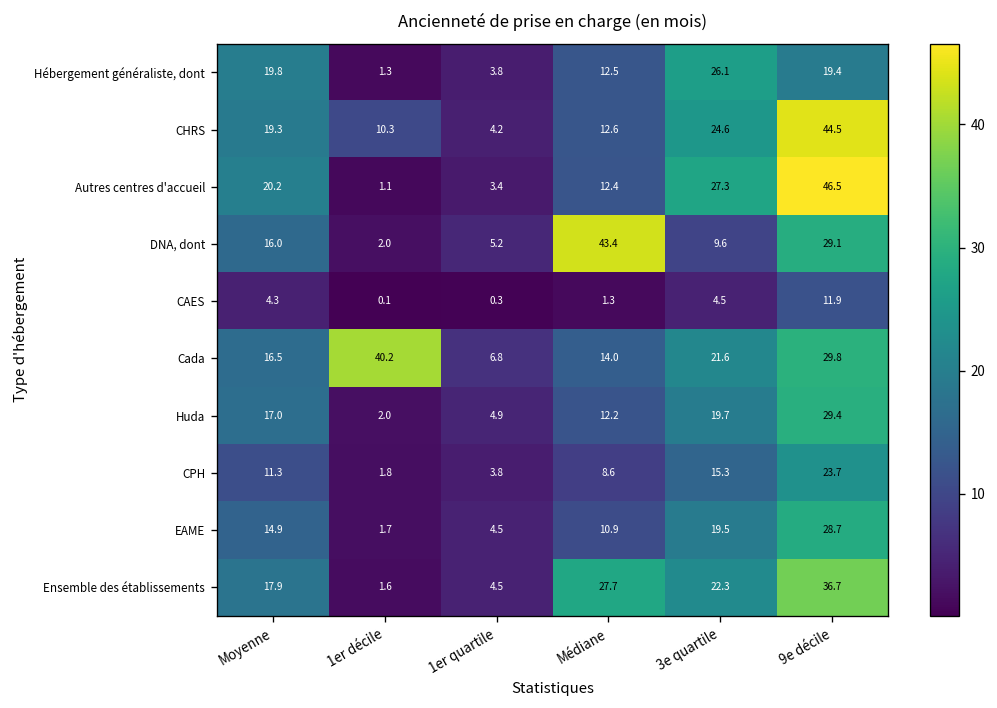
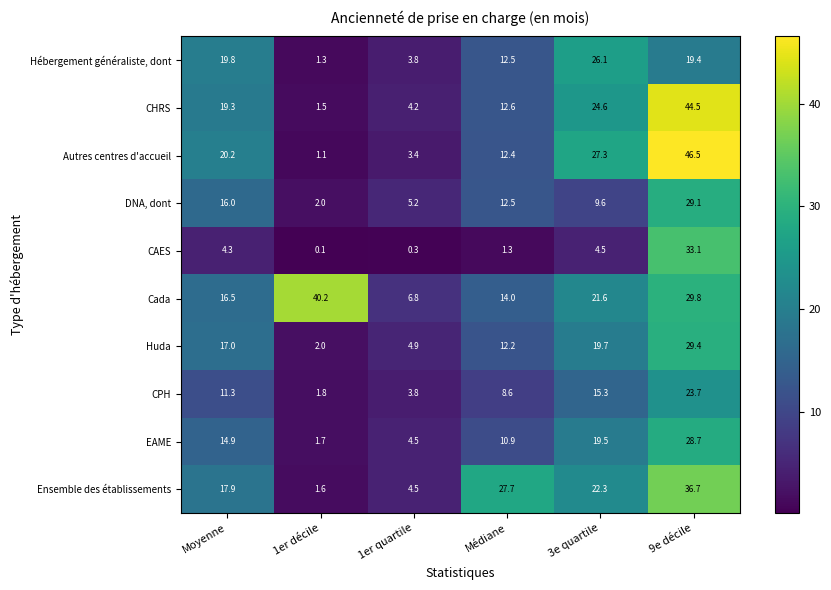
  {
    "Hébergement généraliste, dont": {
      "Moyenne": 19.8,
      "1er décile": 1.3,
      "1er quartile": 3.8,
      "Médiane": 12.5,
      "3e quartile": 26.1,
      "9e décile": 19.4
    },
    "CHRS": {
      "Moyenne": 19.3,
-     "1er décile": 10.3,
+     "1er décile": 1.5,
      "1er quartile": 4.2,
      "Médiane": 12.6,
      "3e quartile": 24.6,
      "9e décile": 44.5
    },
    "Autres centres d'accueil": {
      "Moyenne": 20.2,
      "1er décile": 1.1,
      "1er quartile": 3.4,
      "Médiane": 12.4,
      "3e quartile": 27.3,
      "9e décile": 46.5
    },
    "DNA, dont": {
      "Moyenne": 16.0,
      "1er décile": 2.0,
      "1er quartile": 5.2,
-     "Médiane": 43.4,
+     "Médiane": 12.5,
      "3e quartile": 9.6,
      "9e décile": 29.1
    },
    "CAES": {
      "Moyenne": 4.3,
      "1er décile": 0.1,
      "1er quartile": 0.3,
      "Médiane": 1.3,
      "3e quartile": 4.5,
-     "9e décile": 11.9
+     "9e décile": 33.1
    },
    "Cada": {
      "Moyenne": 16.5,
      "1er décile": 40.2,
      "1er quartile": 6.8,
      "Médiane": 14.0,
      "3e quartile": 21.6,
      "9e décile": 29.8
    },
    "Huda": {
      "Moyenne": 17.0,
      "1er décile": 2.0,
      "1er quartile": 4.9,
      "Médiane": 12.2,
      "3e quartile": 19.7,
      "9e décile": 29.4
    },
    "CPH": {
      "Moyenne": 11.3,
      "1er décile": 1.8,
      "1er quartile": 3.8,
      "Médiane": 8.6,
      "3e quartile": 15.3,
      "9e décile": 23.7
    },
    "EAME": {
      "Moyenne": 14.9,
      "1er décile": 1.7,
      "1er quartile": 4.5,
      "Médiane": 10.9,
      "3e quartile": 19.5,
      "9e décile": 28.7
    },
    "Ensemble des établissements": {
      "Moyenne": 17.9,
      "1er décile": 1.6,
      "1er quartile": 4.5,
      "Médiane": 27.7,
      "3e quartile": 22.3,
      "9e décile": 36.7
    }
  }
